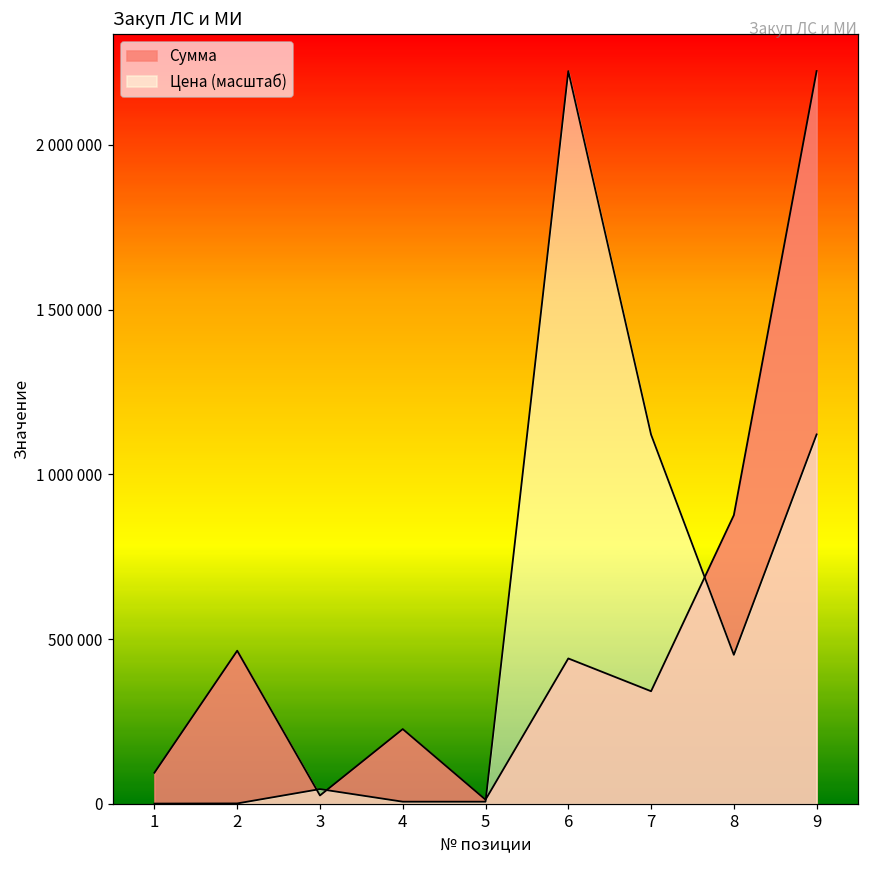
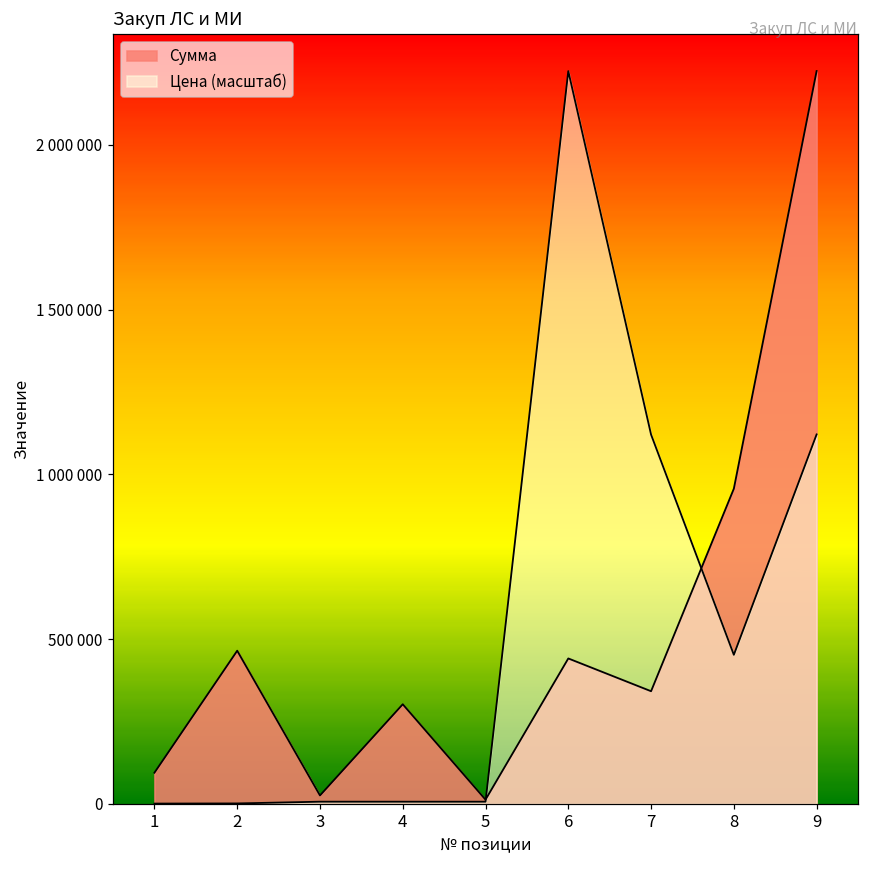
  {
    "Сумма": {
      "1": 90000,
      "2": 460000,
      "3": 30000,
-     "4": 230000,
+     "4": 300000,
      "6": 440000,
      "7": 340000,
-     "8": 880000,
+     "8": 960000,
      "9": 2220000
    },
    "Цена (масштаб)": {
      "1": 0,
      "2": 0,
-     "3": 40000,
+     "3": 10000,
      "4": 10000,
      "6": 2220000,
      "7": 1120000,
      "8": 450000,
      "9": 1120000
    }
  }
